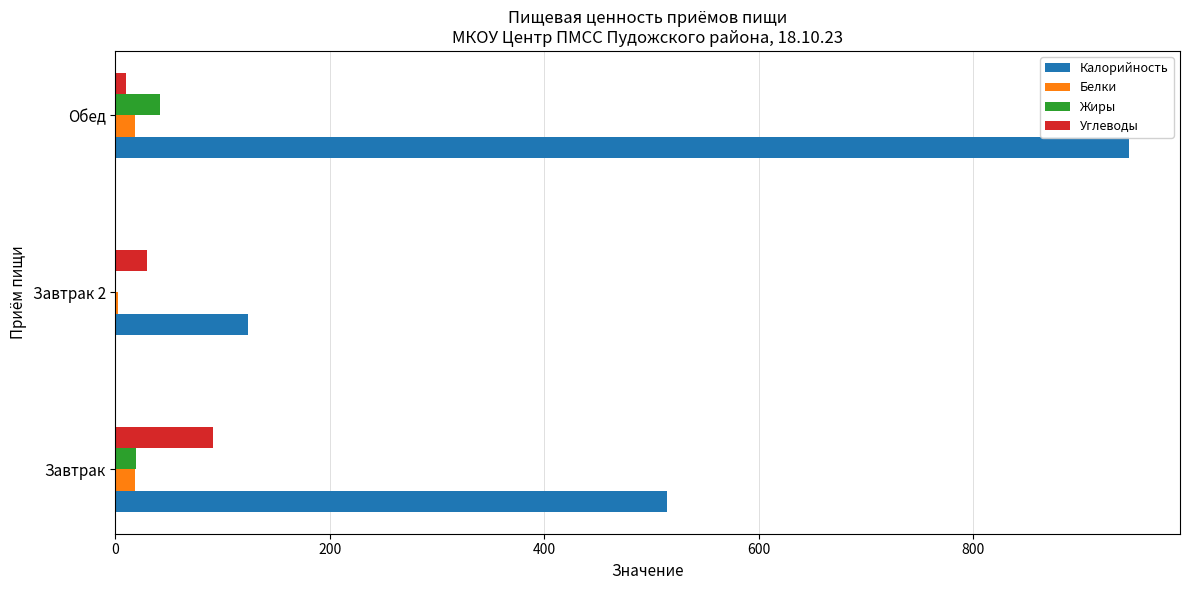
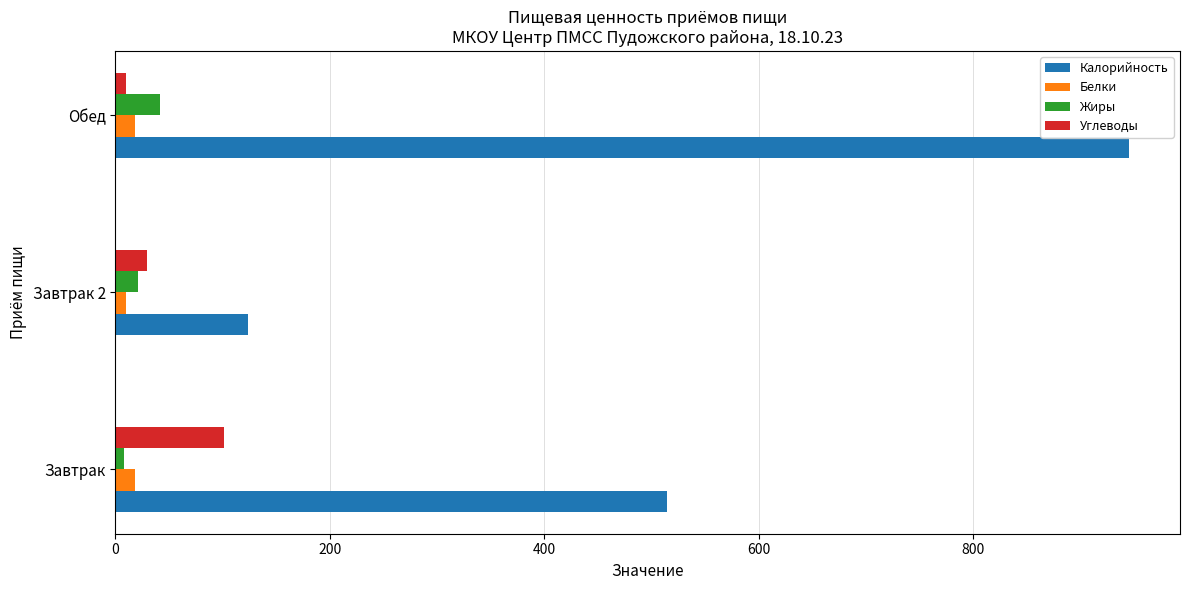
  {
    "Калорийность": {
      "Обед": 946,
      "Завтрак 2": 124,
      "Завтрак": 514
    },
    "Белки": {
      "Обед": 18,
-     "Завтрак 2": 3,
+     "Завтрак 2": 10,
      "Завтрак": 18
    },
    "Жиры": {
      "Обед": 42,
-     "Завтрак 2": 0,
-     "Завтрак": 20
+     "Завтрак 2": 21,
+     "Завтрак": 8
    },
    "Углеводы": {
      "Обед": 10,
      "Завтрак 2": 30,
-     "Завтрак": 91
+     "Завтрак": 101
    }
  }
